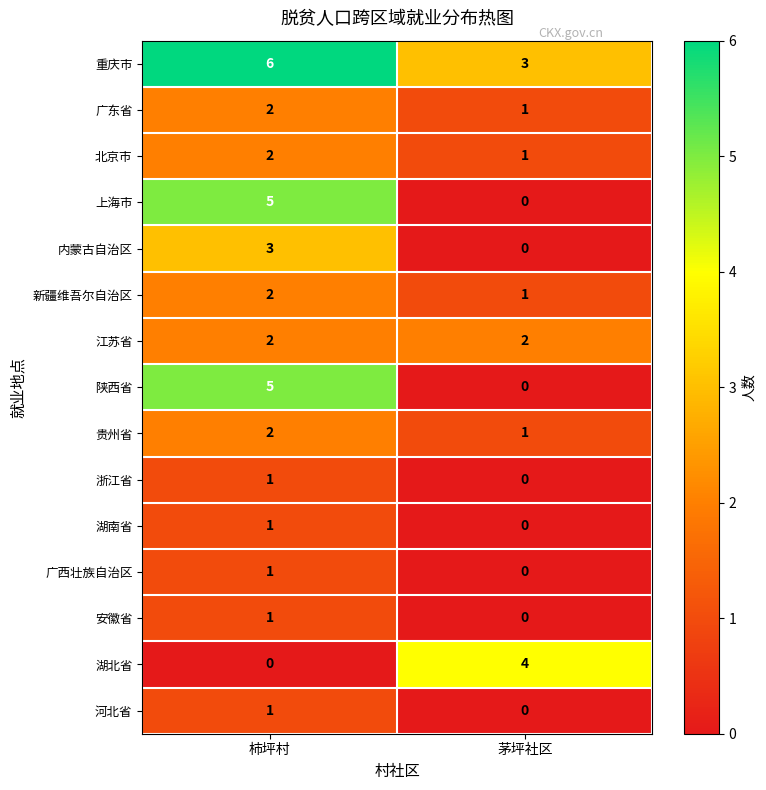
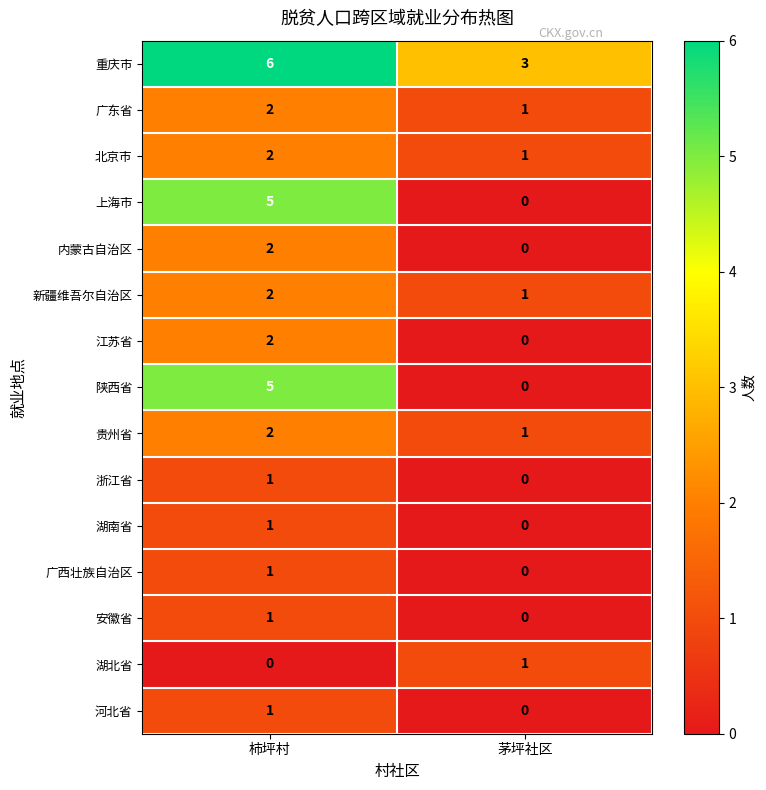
  {
    "重庆市": {
      "柿坪村": 6,
      "茅坪社区": 3
    },
    "广东省": {
      "柿坪村": 2,
      "茅坪社区": 1
    },
    "北京市": {
      "柿坪村": 2,
      "茅坪社区": 1
    },
    "上海市": {
      "柿坪村": 5,
      "茅坪社区": 0
    },
    "内蒙古自治区": {
-     "柿坪村": 3,
+     "柿坪村": 2,
      "茅坪社区": 0
    },
    "新疆维吾尔自治区": {
      "柿坪村": 2,
      "茅坪社区": 1
    },
    "江苏省": {
      "柿坪村": 2,
-     "茅坪社区": 2
+     "茅坪社区": 0
    },
    "陕西省": {
      "柿坪村": 5,
      "茅坪社区": 0
    },
    "贵州省": {
      "柿坪村": 2,
      "茅坪社区": 1
    },
    "浙江省": {
      "柿坪村": 1,
      "茅坪社区": 0
    },
    "湖南省": {
      "柿坪村": 1,
      "茅坪社区": 0
    },
    "广西壮族自治区": {
      "柿坪村": 1,
      "茅坪社区": 0
    },
    "安徽省": {
      "柿坪村": 1,
      "茅坪社区": 0
    },
    "湖北省": {
      "柿坪村": 0,
-     "茅坪社区": 4
+     "茅坪社区": 1
    },
    "河北省": {
      "柿坪村": 1,
      "茅坪社区": 0
    }
  }
